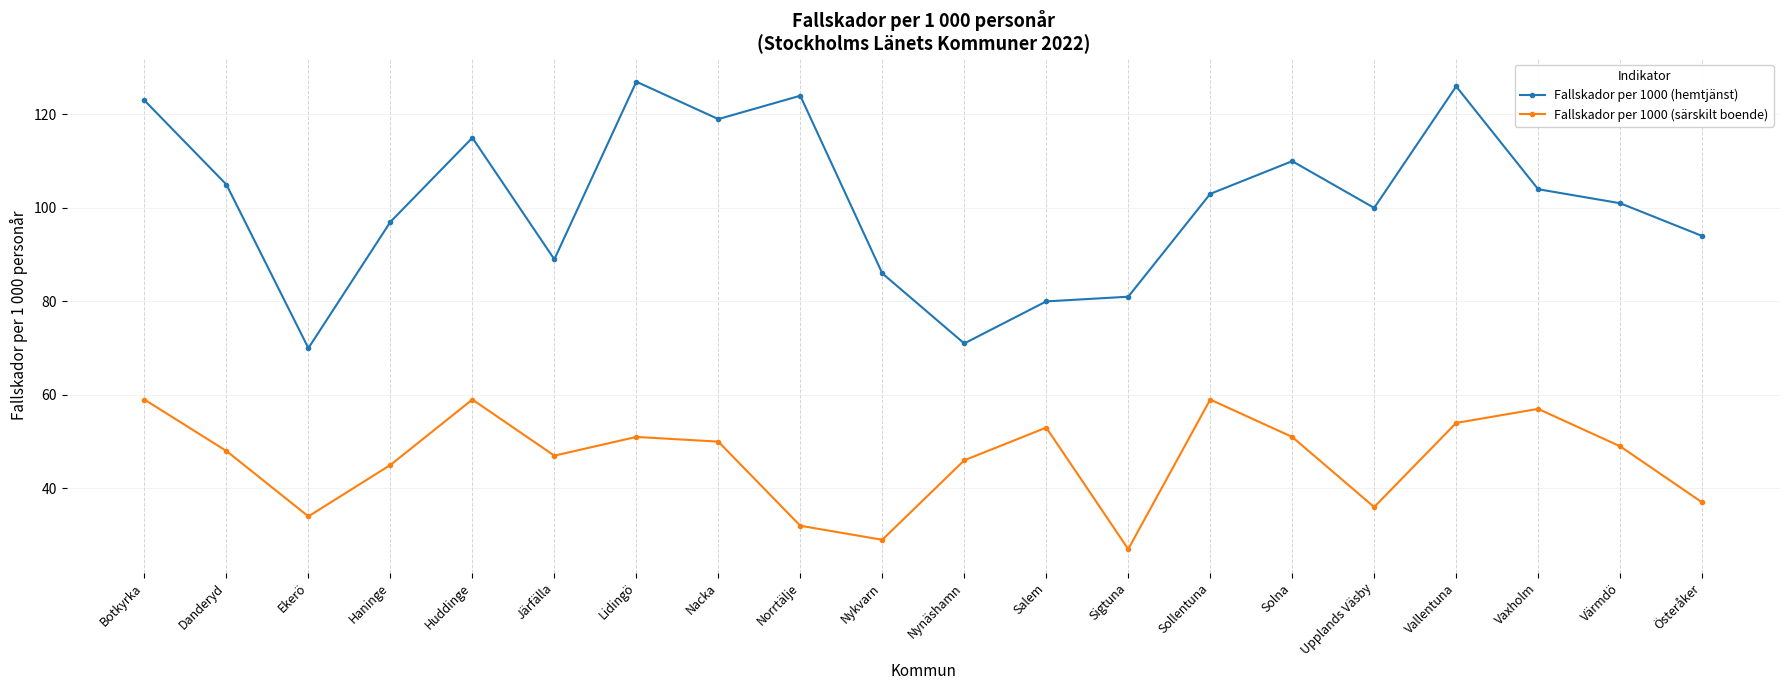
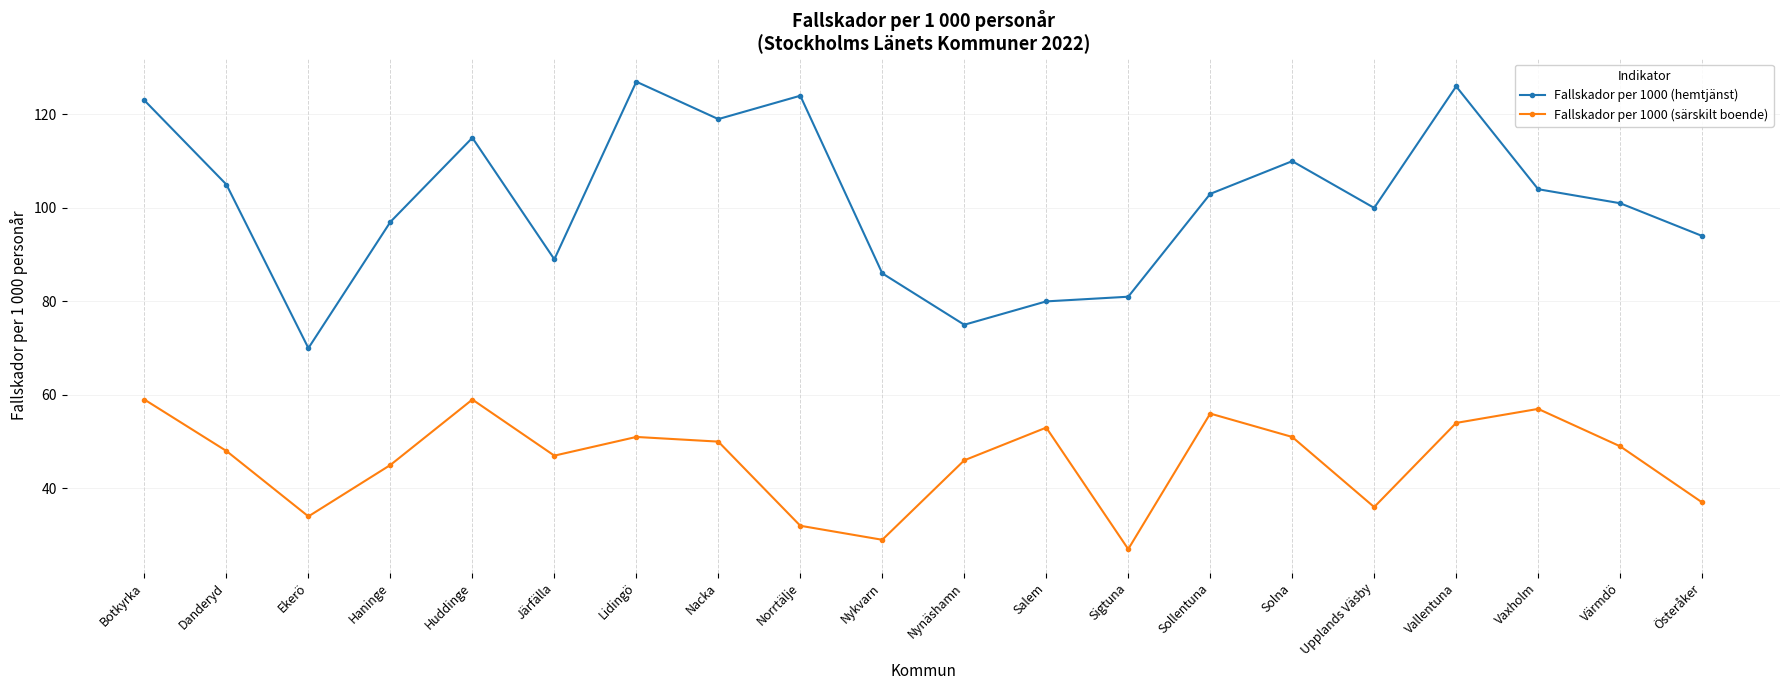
  {
    "Fallskador per 1000 (hemtjänst)": {
      "Botkyrka": 123,
      "Danderyd": 105,
      "Ekerö": 70,
      "Haninge": 97,
      "Huddinge": 115,
      "Järfälla": 89,
      "Lidingö": 127,
      "Nacka": 119,
      "Norrtälje": 124,
      "Nykvarn": 86,
-     "Nynäshamn": 71,
+     "Nynäshamn": 75,
      "Salem": 80,
      "Sigtuna": 81,
      "Sollentuna": 103,
      "Solna": 110,
      "Upplands Väsby": 100,
      "Vallentuna": 126,
      "Vaxholm": 104,
      "Värmdö": 101,
      "Österåker": 94
    },
    "Fallskador per 1000 (särskilt boende)": {
      "Botkyrka": 59,
      "Danderyd": 48,
      "Ekerö": 34,
      "Haninge": 45,
      "Huddinge": 59,
      "Järfälla": 47,
      "Lidingö": 51,
      "Nacka": 50,
      "Norrtälje": 32,
      "Nykvarn": 29,
      "Nynäshamn": 46,
      "Salem": 53,
      "Sigtuna": 27,
-     "Sollentuna": 59,
+     "Sollentuna": 56,
      "Solna": 51,
      "Upplands Väsby": 36,
      "Vallentuna": 54,
      "Vaxholm": 57,
      "Värmdö": 49,
      "Österåker": 37
    }
  }
